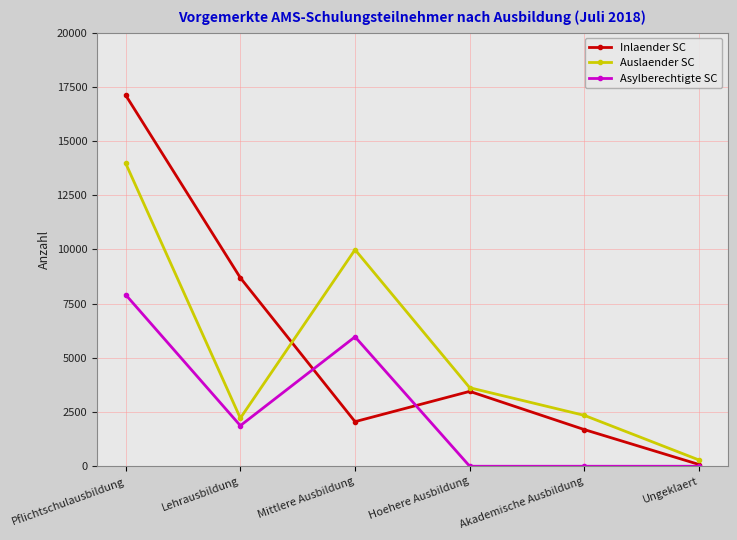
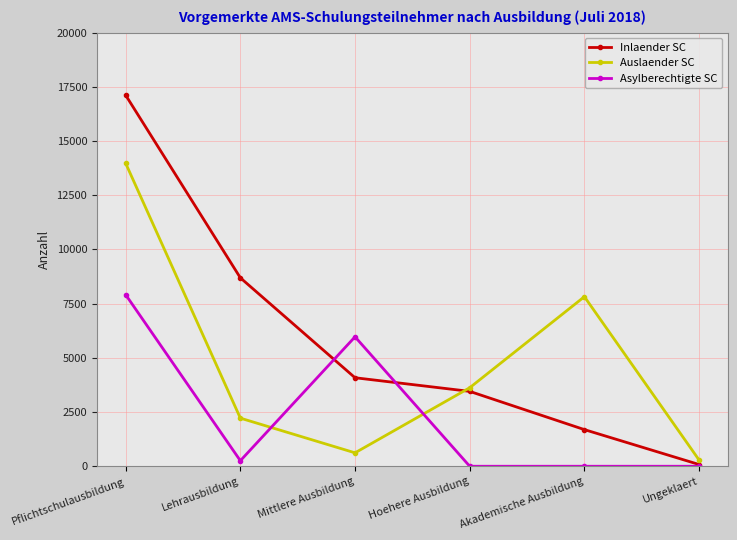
  {
    "Inlaender SC": {
      "Pflichtschulausbildung": 17100,
      "Lehrausbildung": 8700,
-     "Mittlere Ausbildung": 2100,
+     "Mittlere Ausbildung": 4100,
      "Hoehere Ausbildung": 3500,
      "Akademische Ausbildung": 1700
    },
    "Auslaender SC": {
      "Pflichtschulausbildung": 14000,
      "Lehrausbildung": 2200,
-     "Mittlere Ausbildung": 10000,
+     "Mittlere Ausbildung": 600,
      "Hoehere Ausbildung": 3600,
-     "Akademische Ausbildung": 2300,
+     "Akademische Ausbildung": 7800,
      "Ungeklaert": 300
    },
    "Asylberechtigte SC": {
      "Pflichtschulausbildung": 7900,
-     "Lehrausbildung": 1900,
+     "Lehrausbildung": 300,
      "Mittlere Ausbildung": 6000,
      "Hoehere Ausbildung": 0,
      "Akademische Ausbildung": 0
    }
  }
